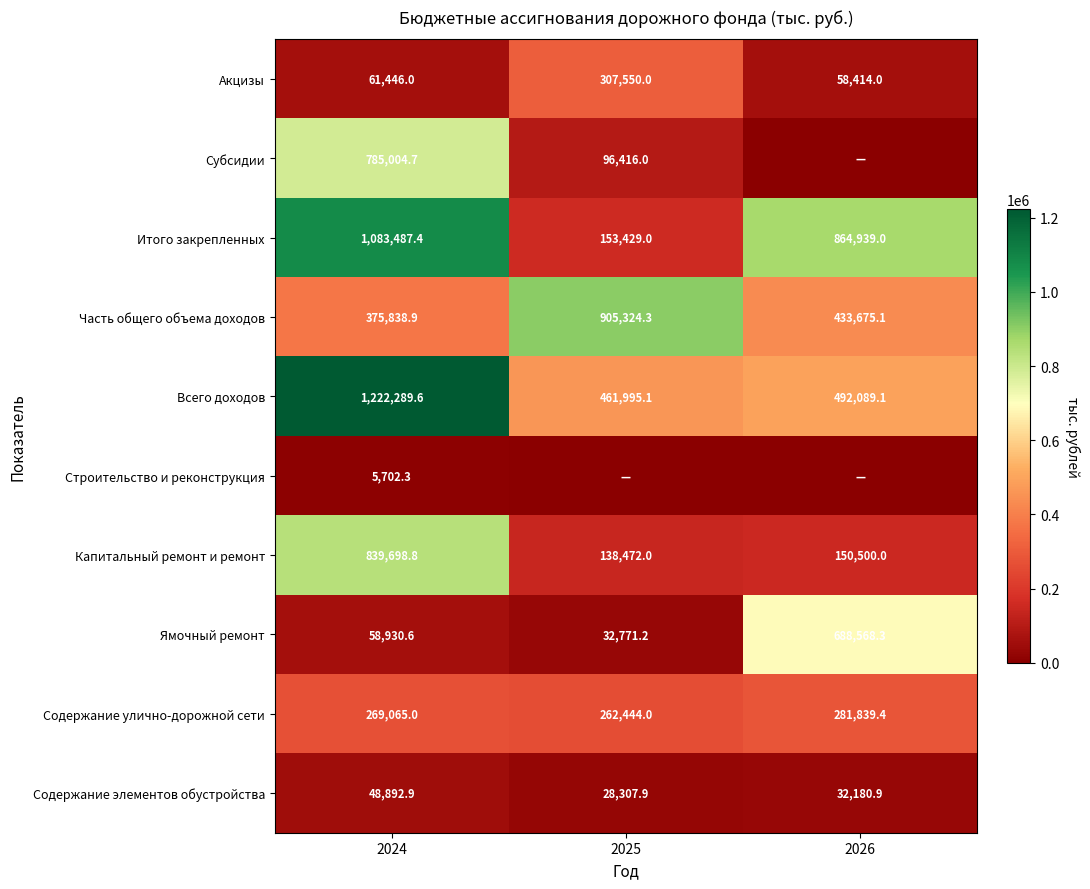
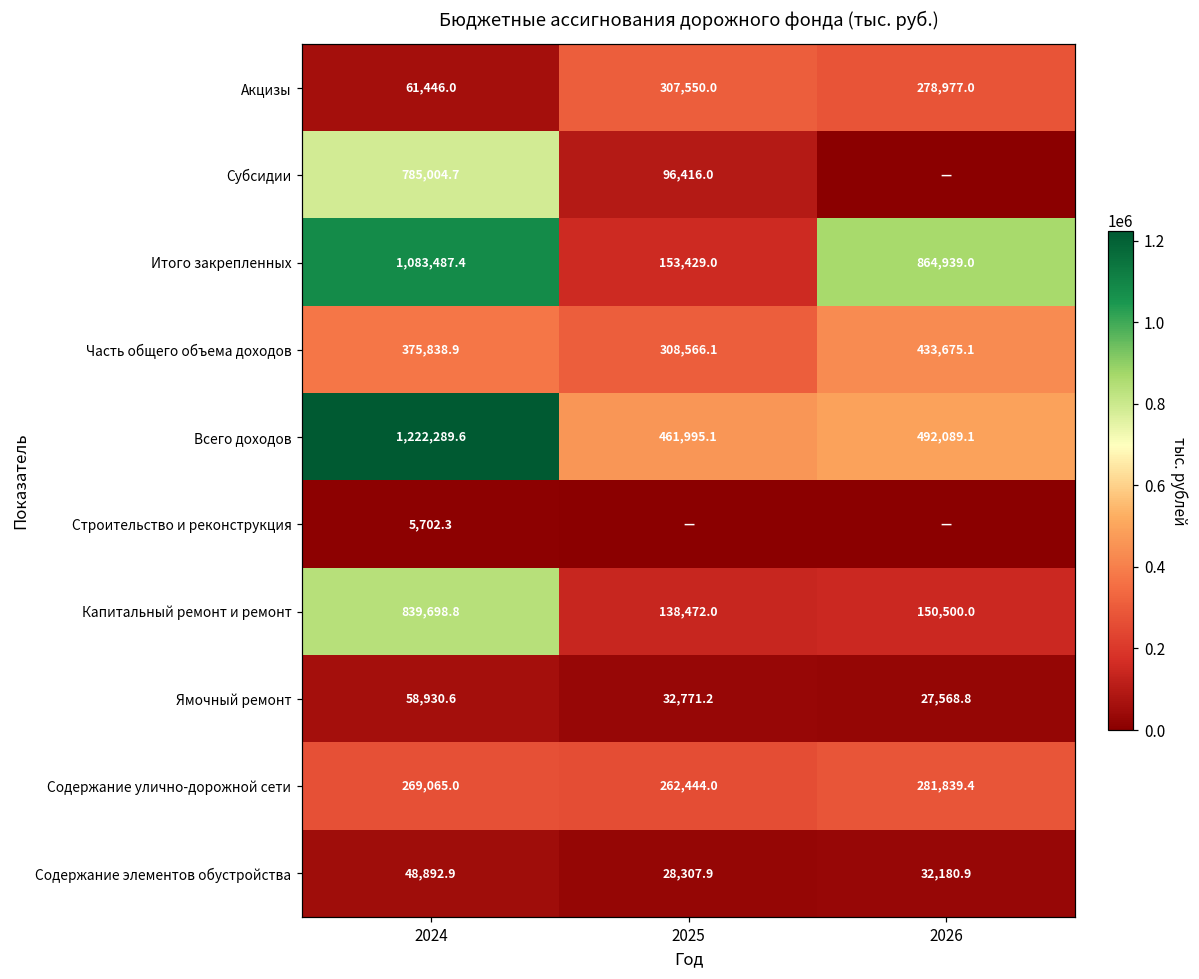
  {
    "Акцизы": {
      "2024": "61,446.0",
      "2025": "307,550.0",
-     "2026": "58,414.0"
+     "2026": "278,977.0"
    },
    "Субсидии": {
      "2024": "785,004.7",
      "2025": "96,416.0"
    },
    "Итого закрепленных": {
      "2024": "1,083,487.4",
      "2025": "153,429.0",
      "2026": "864,939.0"
    },
    "Часть общего объема доходов": {
      "2024": "375,838.9",
-     "2025": "905,324.3",
+     "2025": "308,566.1",
      "2026": "433,675.1"
    },
    "Всего доходов": {
      "2024": "1,222,289.6",
      "2025": "461,995.1",
      "2026": "492,089.1"
    },
    "Строительство и реконструкция": {
      "2024": "5,702.3"
    },
    "Капитальный ремонт и ремонт": {
      "2024": "839,698.8",
      "2025": "138,472.0",
      "2026": "150,500.0"
    },
    "Ямочный ремонт": {
      "2024": "58,930.6",
      "2025": "32,771.2",
-     "2026": "688,568.3"
+     "2026": "27,568.8"
    },
    "Содержание улично-дорожной сети": {
      "2024": "269,065.0",
      "2025": "262,444.0",
      "2026": "281,839.4"
    },
    "Содержание элементов обустройства": {
      "2024": "48,892.9",
      "2025": "28,307.9",
      "2026": "32,180.9"
    }
  }
